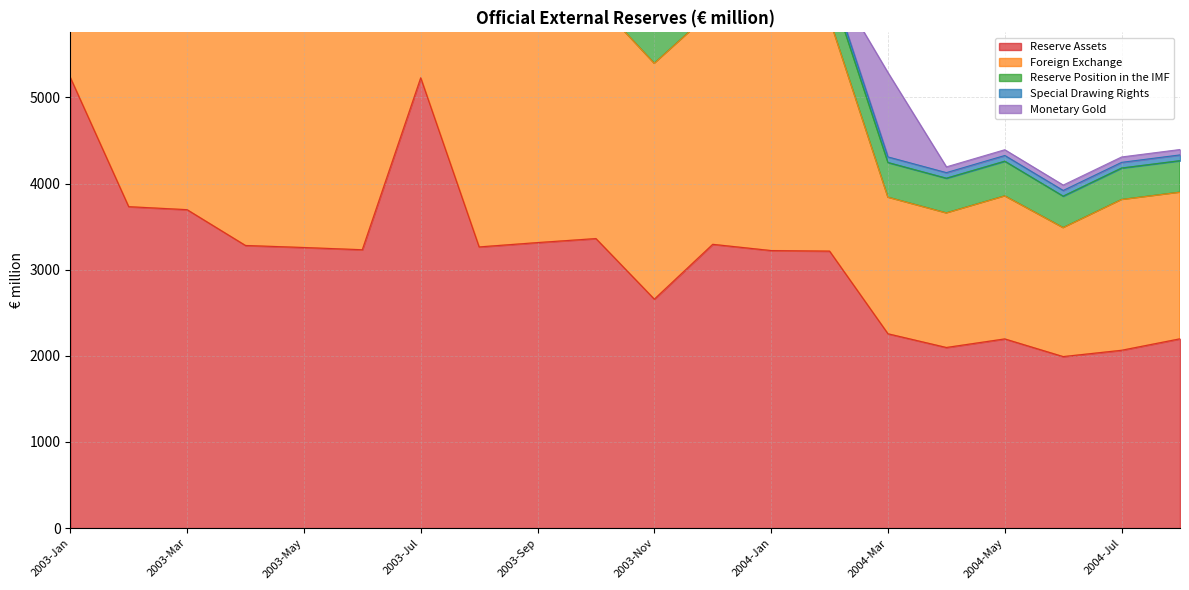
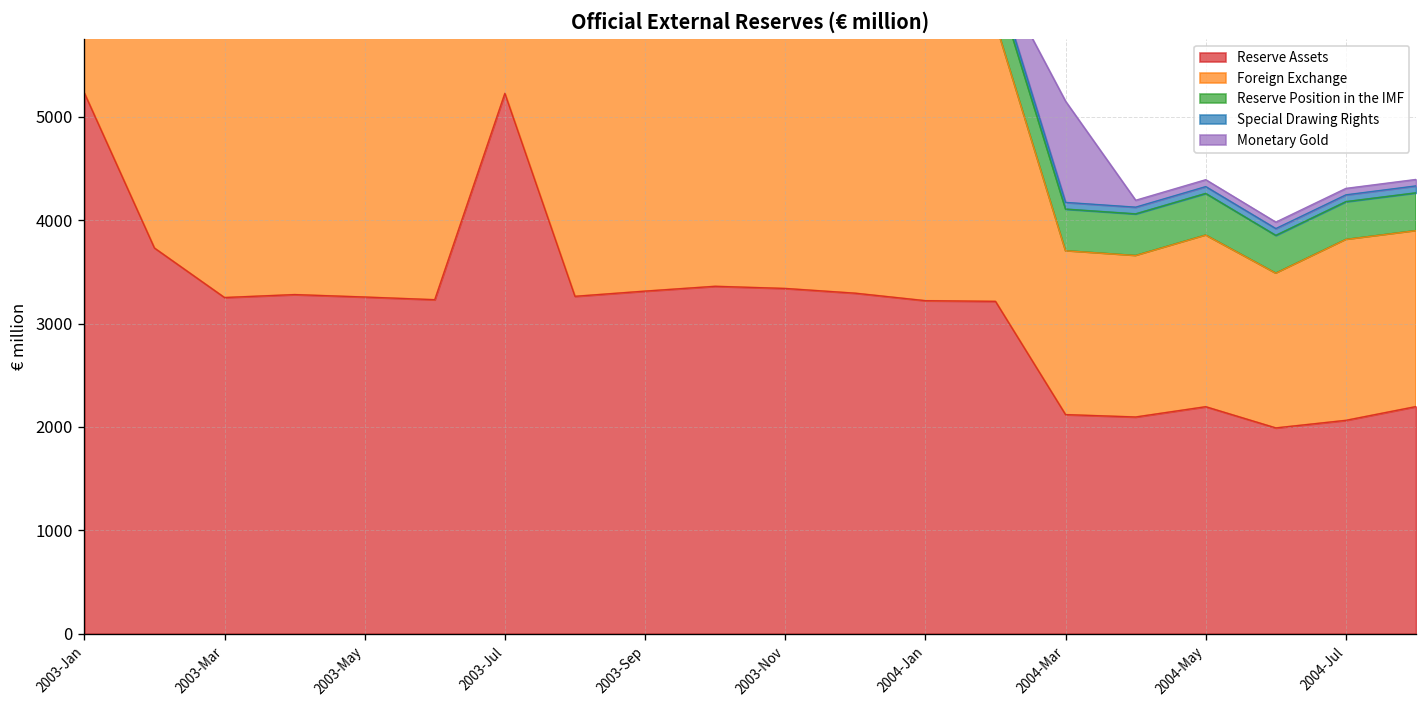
  {
    "Reserve Assets": {
      "2003-Jan": 5200,
-     "2003-Mar": 3700,
+     "2003-Mar": 3300,
      "2003-May": 3300,
      "2003-Jul": 5200,
      "2003-Sep": 3300,
-     "2003-Nov": 2700,
+     "2003-Nov": 3300,
      "2004-Jan": 3200,
-     "2004-Mar": 2300,
+     "2004-Mar": 2100,
      "2004-May": 2200,
      "2004-Jul": 2100
    },
    "Foreign Exchange": {
      "2004-Mar": 1600,
      "2004-May": 1700,
      "2004-Jul": 1700
    },
    "Reserve Position in the IMF": {
      "2004-Mar": 400,
      "2004-May": 400,
      "2004-Jul": 400
    },
    "Special Drawing Rights": {
      "2004-Mar": 100,
      "2004-May": 100,
      "2004-Jul": 100
    },
    "Monetary Gold": {
      "2004-Mar": 1000,
      "2004-May": 100,
      "2004-Jul": 100
    }
  }
